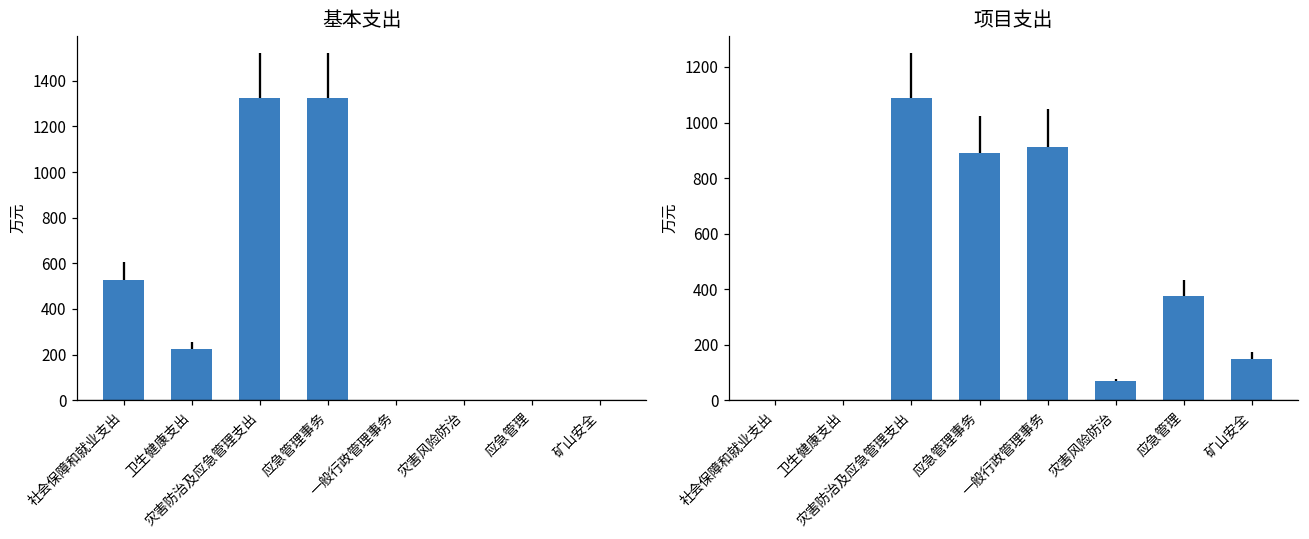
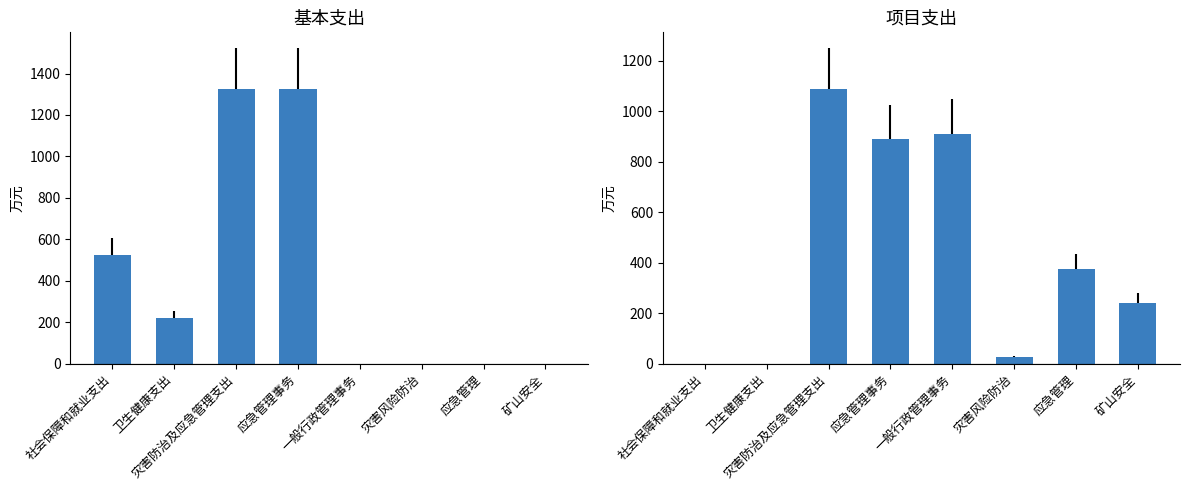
  {
    "基本支出": {
      "社会保障和就业支出": 530,
      "卫生健康支出": 220,
      "灾害防治及应急管理支出": 1320,
      "应急管理事务": 1320,
      "一般行政管理事务": 0,
      "灾害风险防治": 0,
      "应急管理": 0,
      "矿山安全": 0
    },
    "项目支出": {
      "社会保障和就业支出": 0,
      "卫生健康支出": 0,
      "灾害防治及应急管理支出": 1090,
      "应急管理事务": 890,
      "一般行政管理事务": 910,
-     "灾害风险防治": 70,
+     "灾害风险防治": 30,
      "应急管理": 380,
-     "矿山安全": 150
+     "矿山安全": 240
    }
  }
